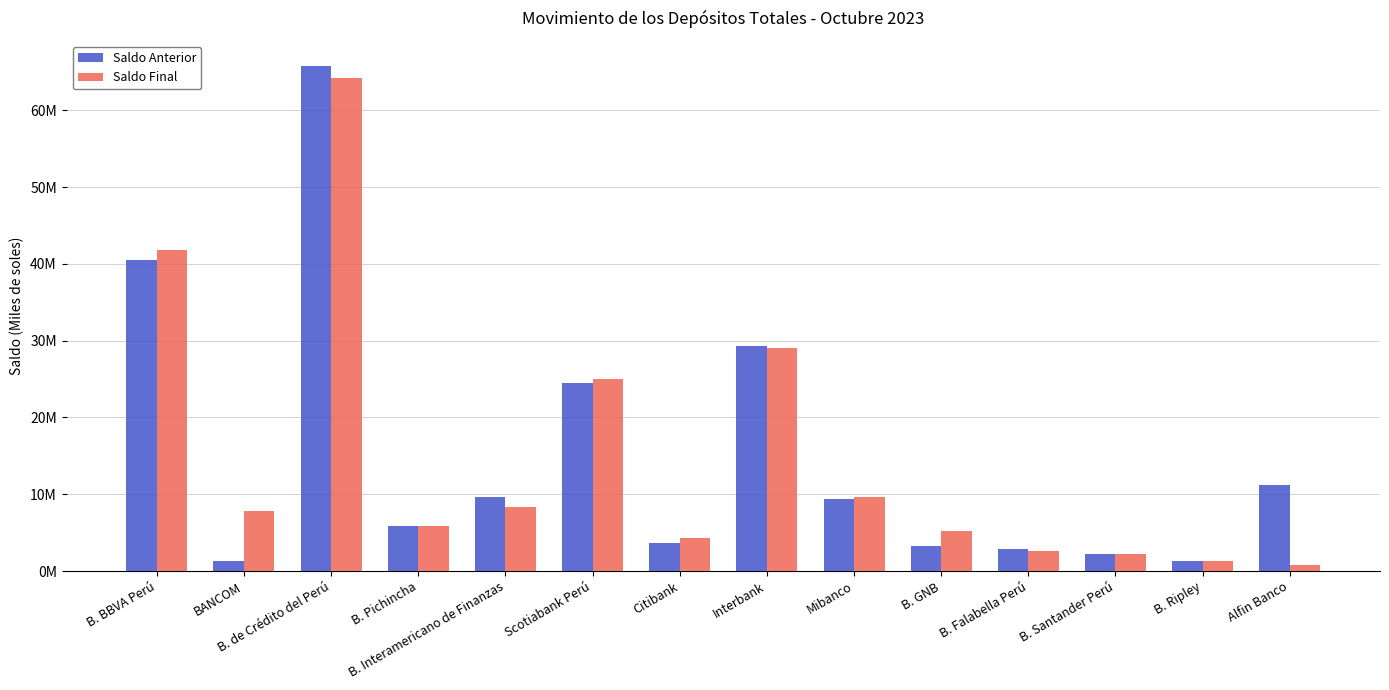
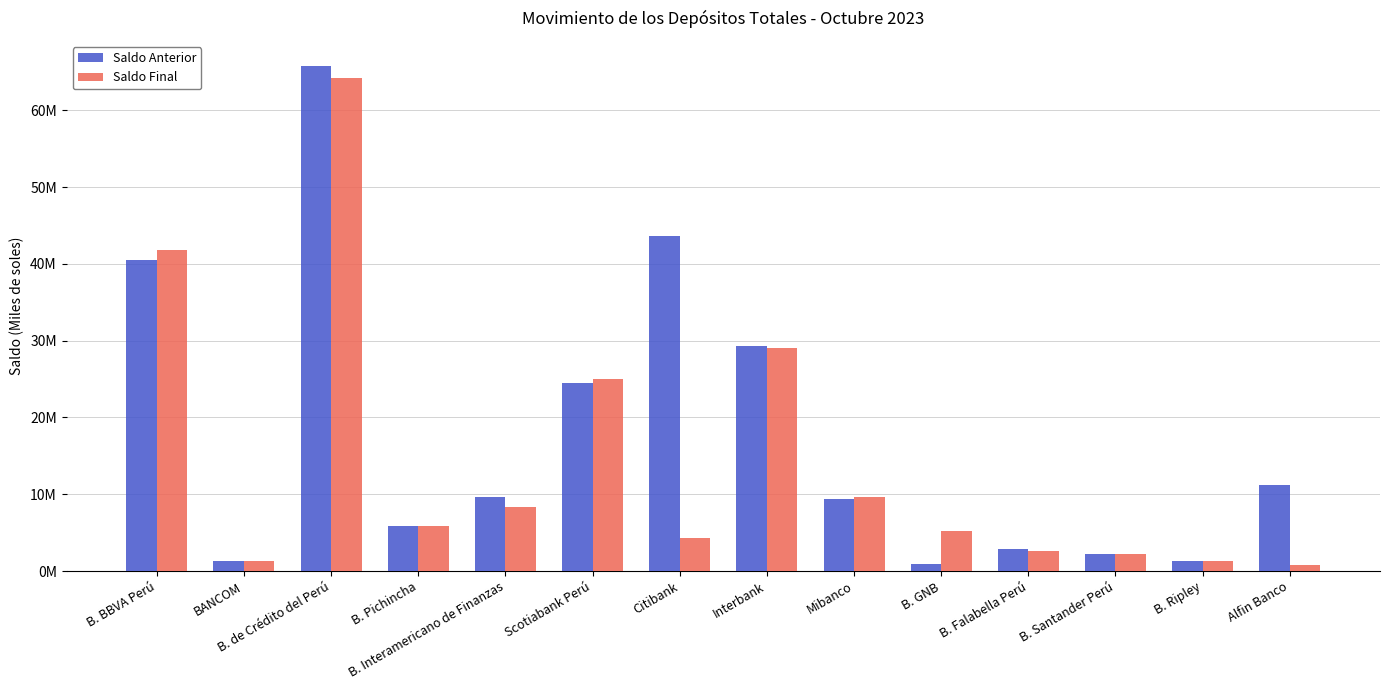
  {
    "Saldo Anterior": {
      "B. BBVA Perú": 40000000,
      "BANCOM": 1000000,
      "B. de Crédito del Perú": 66000000,
      "B. Pichincha": 6000000,
      "B. Interamericano de Finanzas": 10000000,
      "Scotiabank Perú": 24000000,
-     "Citibank": 4000000,
+     "Citibank": 44000000,
      "Interbank": 29000000,
      "Mibanco": 9000000,
-     "B. GNB": 3000000,
+     "B. GNB": 1000000,
      "B. Falabella Perú": 3000000,
      "B. Santander Perú": 2000000,
      "B. Ripley": 1000000,
      "Alfin Banco": 11000000
    },
    "Saldo Final": {
      "B. BBVA Perú": 42000000,
-     "BANCOM": 8000000,
+     "BANCOM": 1000000,
      "B. de Crédito del Perú": 64000000,
      "B. Pichincha": 6000000,
      "B. Interamericano de Finanzas": 8000000,
      "Scotiabank Perú": 25000000,
      "Citibank": 4000000,
      "Interbank": 29000000,
      "Mibanco": 10000000,
      "B. GNB": 5000000,
      "B. Falabella Perú": 3000000,
      "B. Santander Perú": 2000000,
      "B. Ripley": 1000000,
      "Alfin Banco": 1000000
    }
  }
